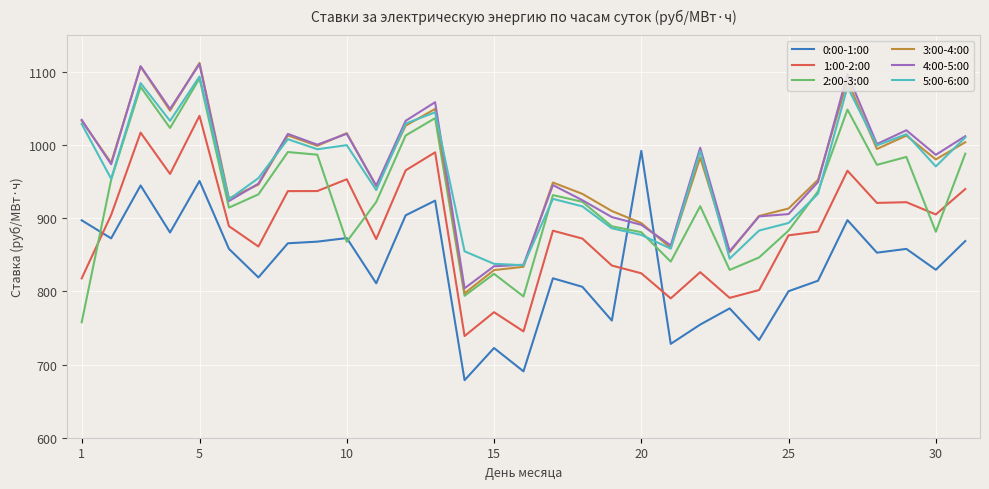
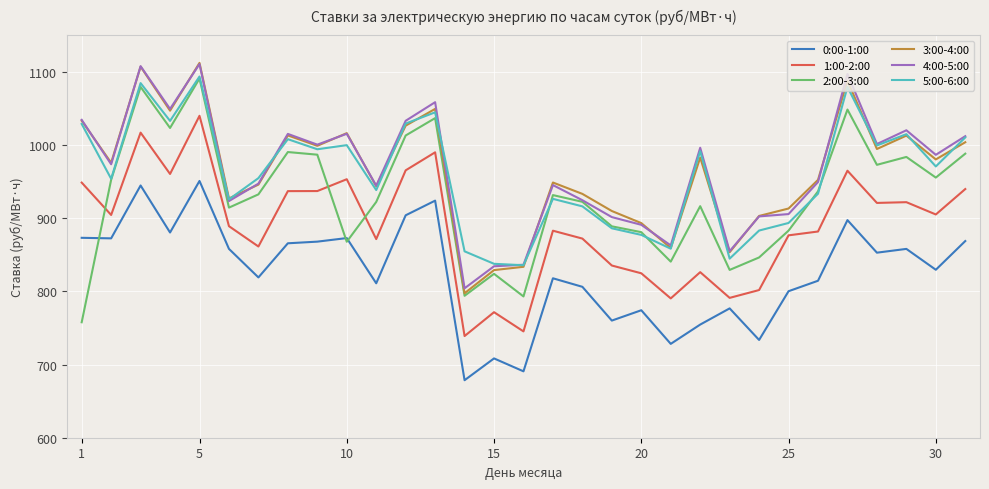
  {
    "0:00-1:00": {
-     "1": 900,
+     "1": 870,
      "5": 950,
      "10": 870,
-     "15": 720,
-     "20": 990,
+     "15": 710,
+     "20": 770,
      "25": 800,
      "30": 830
    },
    "1:00-2:00": {
-     "1": 820,
+     "1": 950,
      "5": 1040,
      "10": 950,
      "15": 770,
      "20": 820,
      "25": 880,
      "30": 900
    },
    "2:00-3:00": {
      "1": 760,
      "10": 870,
      "15": 820,
      "20": 880,
      "25": 880,
-     "30": 880
+     "30": 960
    },
    "3:00-4:00": {
      "15": 830,
      "25": 910,
      "30": 980
    },
    "4:00-5:00": {
      "25": 910,
      "30": 990
    },
    "5:00-6:00": {
      "1": 1030,
      "10": 1000,
      "20": 880,
      "25": 890,
      "30": 970
    }
  }
